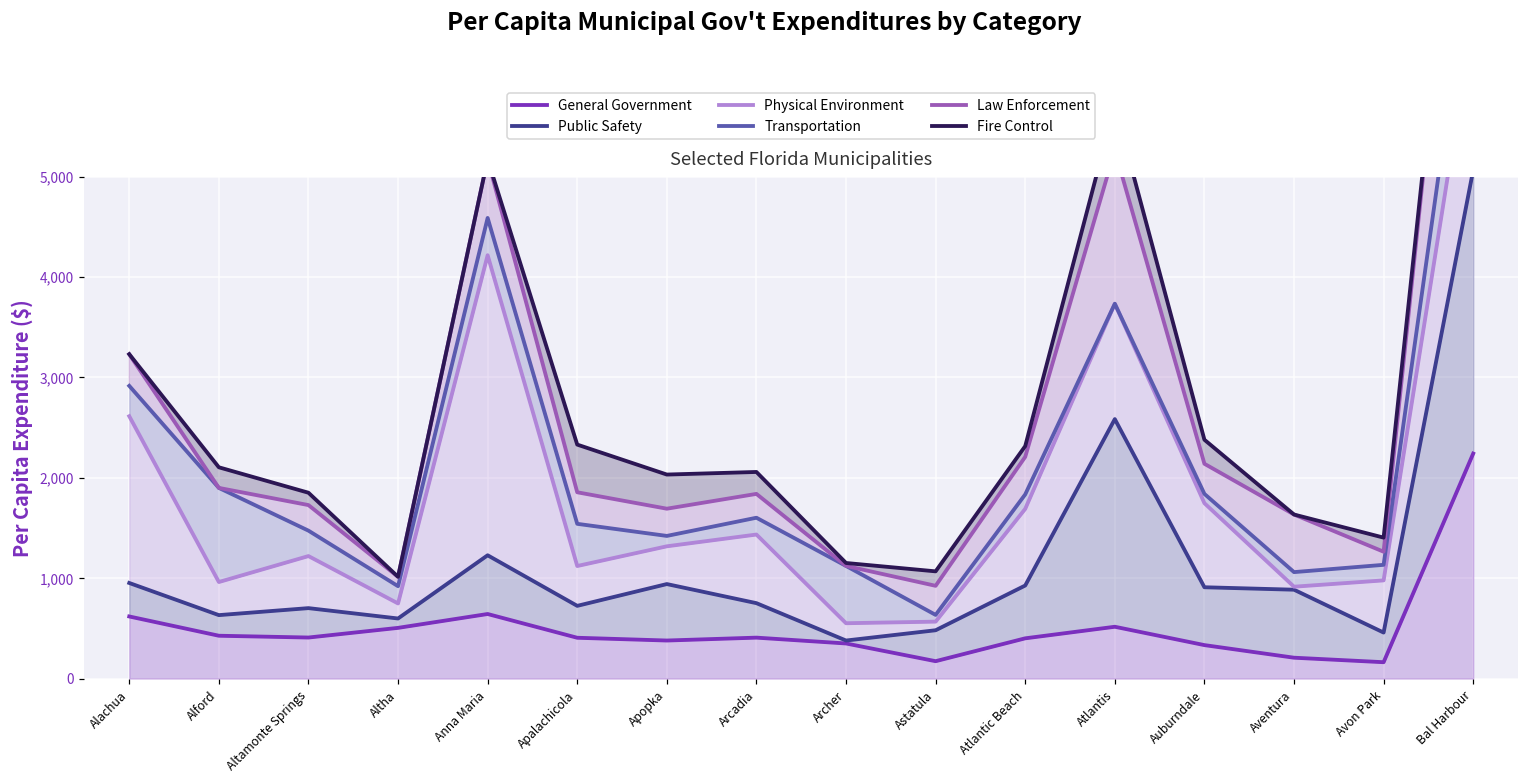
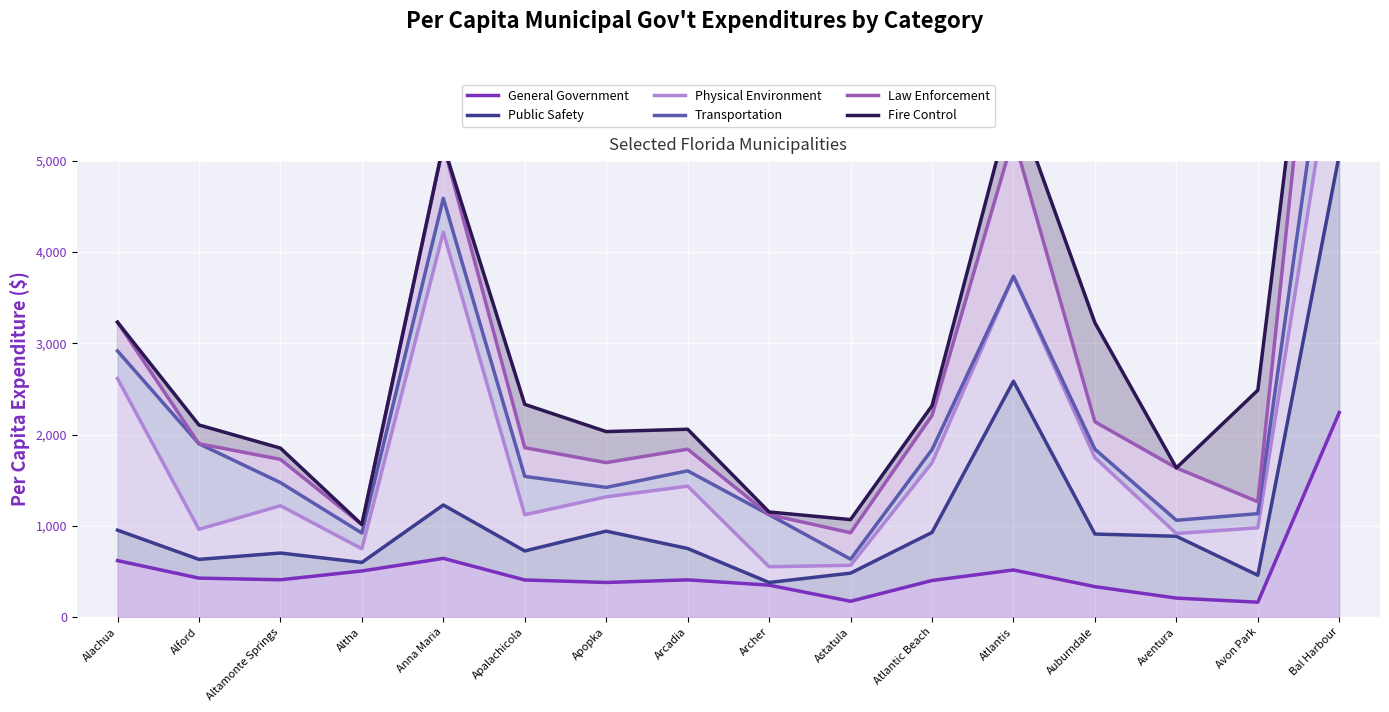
  {
    "Fire Control": {
      "Alford": "200",
      "Altamonte Springs": "100",
      "Apalachicola": "500",
      "Apopka": "300",
      "Arcadia": "200",
      "Archer": "0",
      "Astatula": "100",
      "Atlantic Beach": "100",
-     "Auburndale": "200",
-     "Avon Park": "100"
+     "Auburndale": "1,100",
+     "Avon Park": "1,200"
    }
  }
